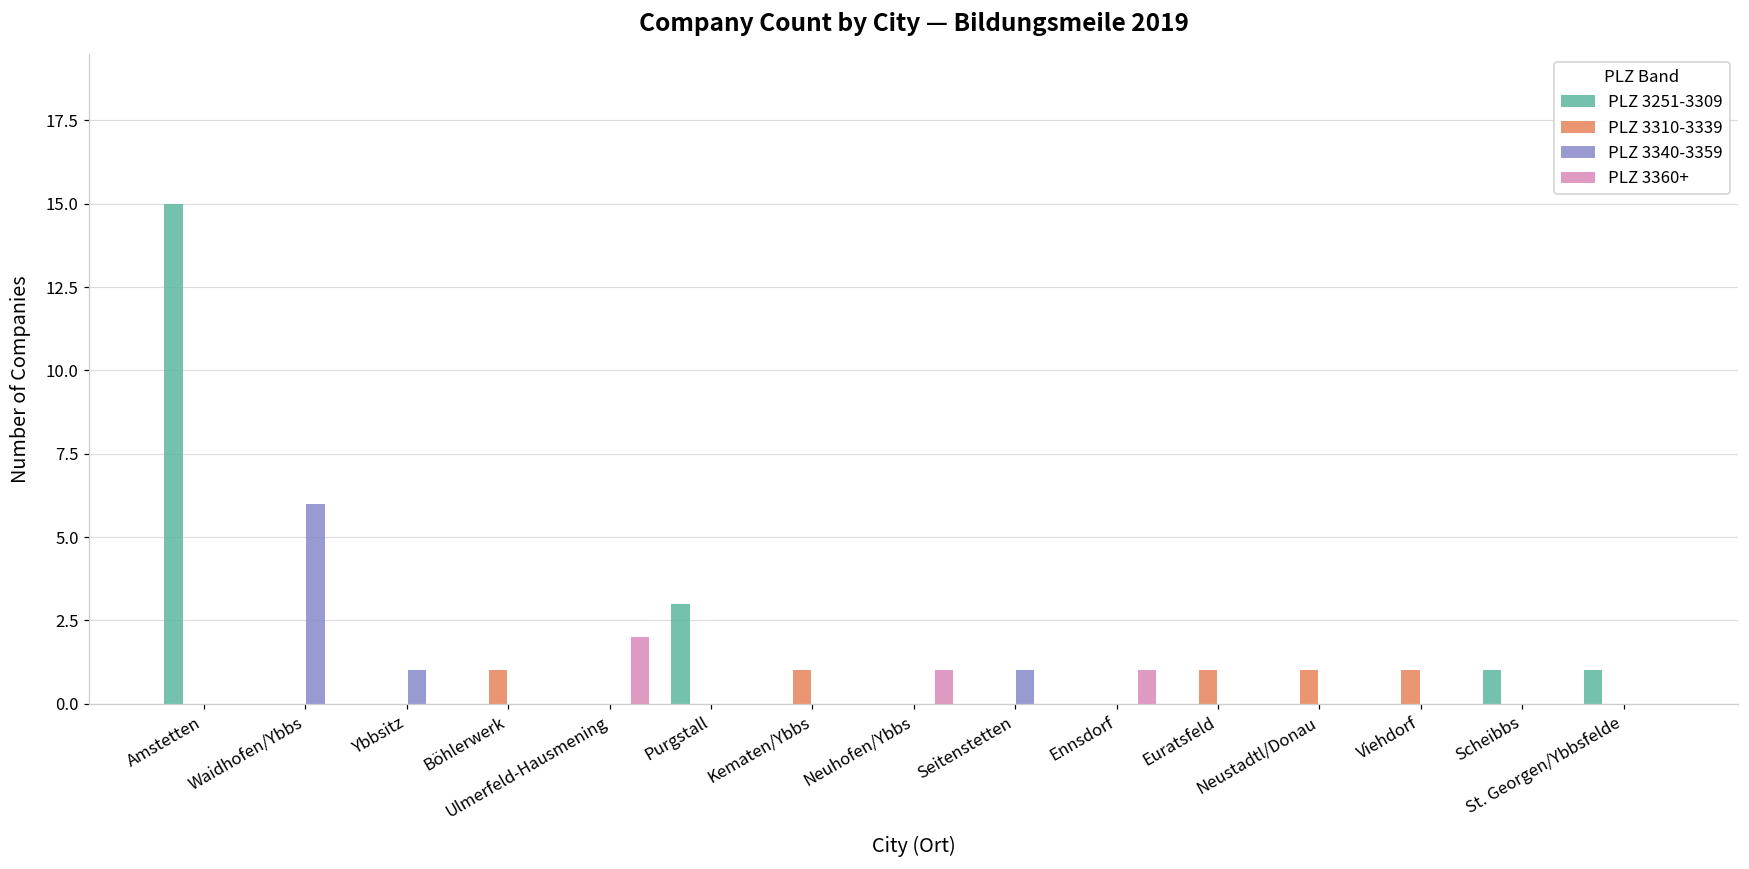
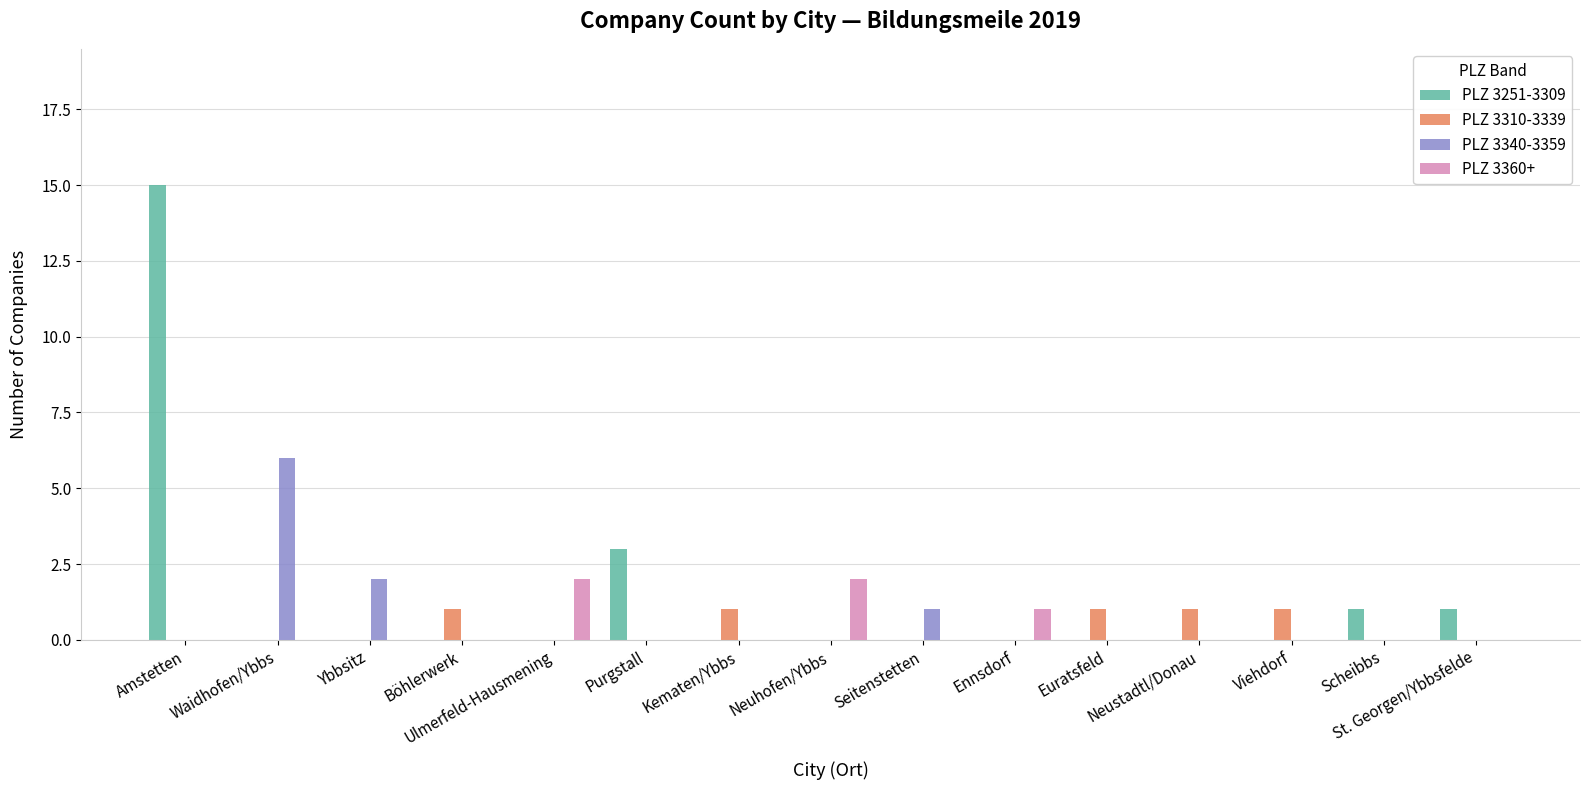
  {
    "PLZ 3251-3309": {
      "Amstetten": 15,
      "Waidhofen/Ybbs": 0,
      "Ybbsitz": 0,
      "Böhlerwerk": 0,
      "Ulmerfeld-Hausmening": 0,
      "Purgstall": 3,
      "Kematen/Ybbs": 0,
      "Neuhofen/Ybbs": 0,
      "Seitenstetten": 0,
      "Ennsdorf": 0,
      "Euratsfeld": 0,
      "Neustadtl/Donau": 0,
      "Viehdorf": 0,
      "Scheibbs": 1,
      "St. Georgen/Ybbsfelde": 1
    },
    "PLZ 3310-3339": {
      "Amstetten": 0,
      "Waidhofen/Ybbs": 0,
      "Ybbsitz": 0,
      "Böhlerwerk": 1,
      "Ulmerfeld-Hausmening": 0,
      "Purgstall": 0,
      "Kematen/Ybbs": 1,
      "Neuhofen/Ybbs": 0,
      "Seitenstetten": 0,
      "Ennsdorf": 0,
      "Euratsfeld": 1,
      "Neustadtl/Donau": 1,
      "Viehdorf": 1,
      "Scheibbs": 0,
      "St. Georgen/Ybbsfelde": 0
    },
    "PLZ 3340-3359": {
      "Amstetten": 0,
      "Waidhofen/Ybbs": 6,
-     "Ybbsitz": 1,
+     "Ybbsitz": 2,
      "Böhlerwerk": 0,
      "Ulmerfeld-Hausmening": 0,
      "Purgstall": 0,
      "Kematen/Ybbs": 0,
      "Neuhofen/Ybbs": 0,
      "Seitenstetten": 1,
      "Ennsdorf": 0,
      "Euratsfeld": 0,
      "Neustadtl/Donau": 0,
      "Viehdorf": 0,
      "Scheibbs": 0,
      "St. Georgen/Ybbsfelde": 0
    },
    "PLZ 3360+": {
      "Amstetten": 0,
      "Waidhofen/Ybbs": 0,
      "Ybbsitz": 0,
      "Böhlerwerk": 0,
      "Ulmerfeld-Hausmening": 2,
      "Purgstall": 0,
      "Kematen/Ybbs": 0,
-     "Neuhofen/Ybbs": 1,
+     "Neuhofen/Ybbs": 2,
      "Seitenstetten": 0,
      "Ennsdorf": 1,
      "Euratsfeld": 0,
      "Neustadtl/Donau": 0,
      "Viehdorf": 0,
      "Scheibbs": 0,
      "St. Georgen/Ybbsfelde": 0
    }
  }
